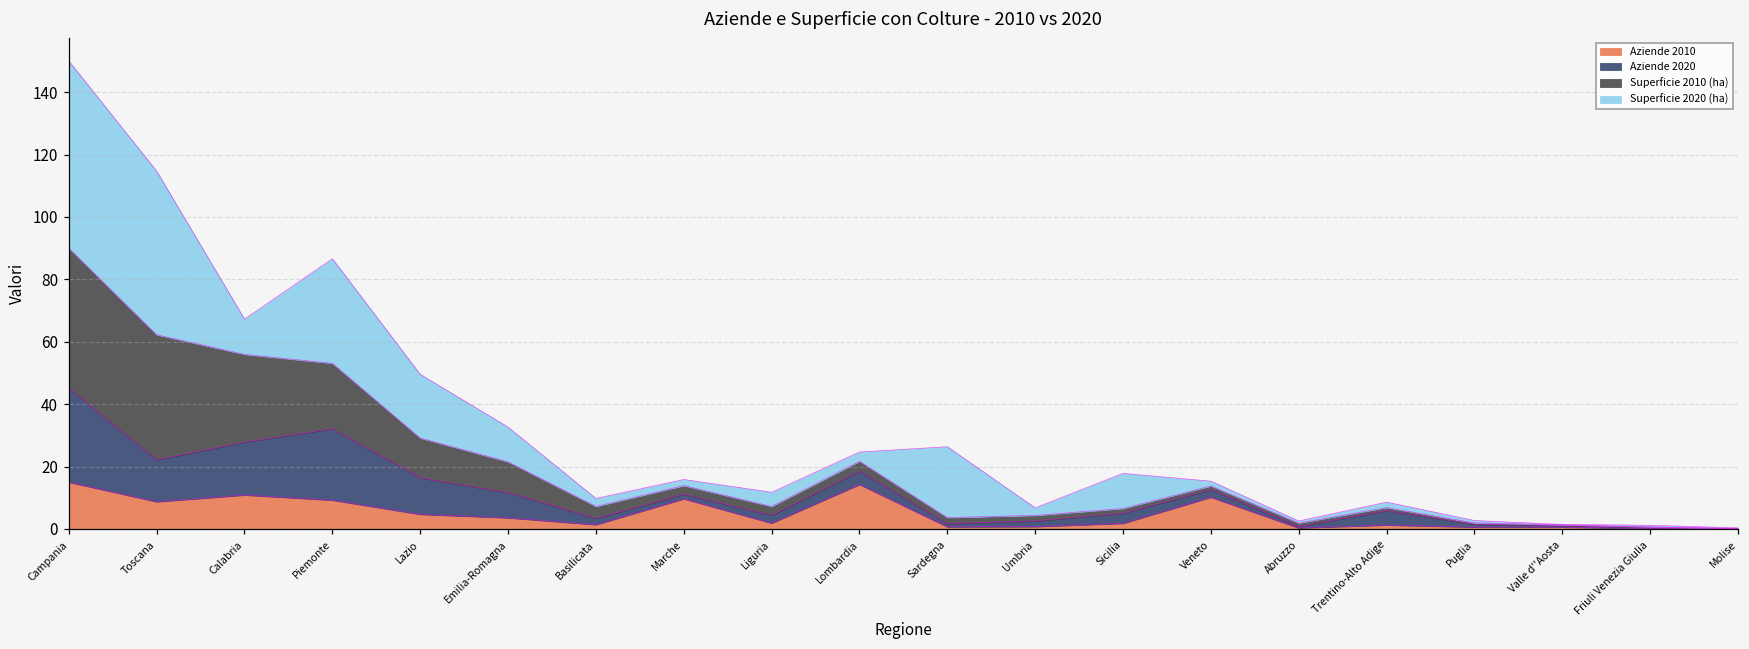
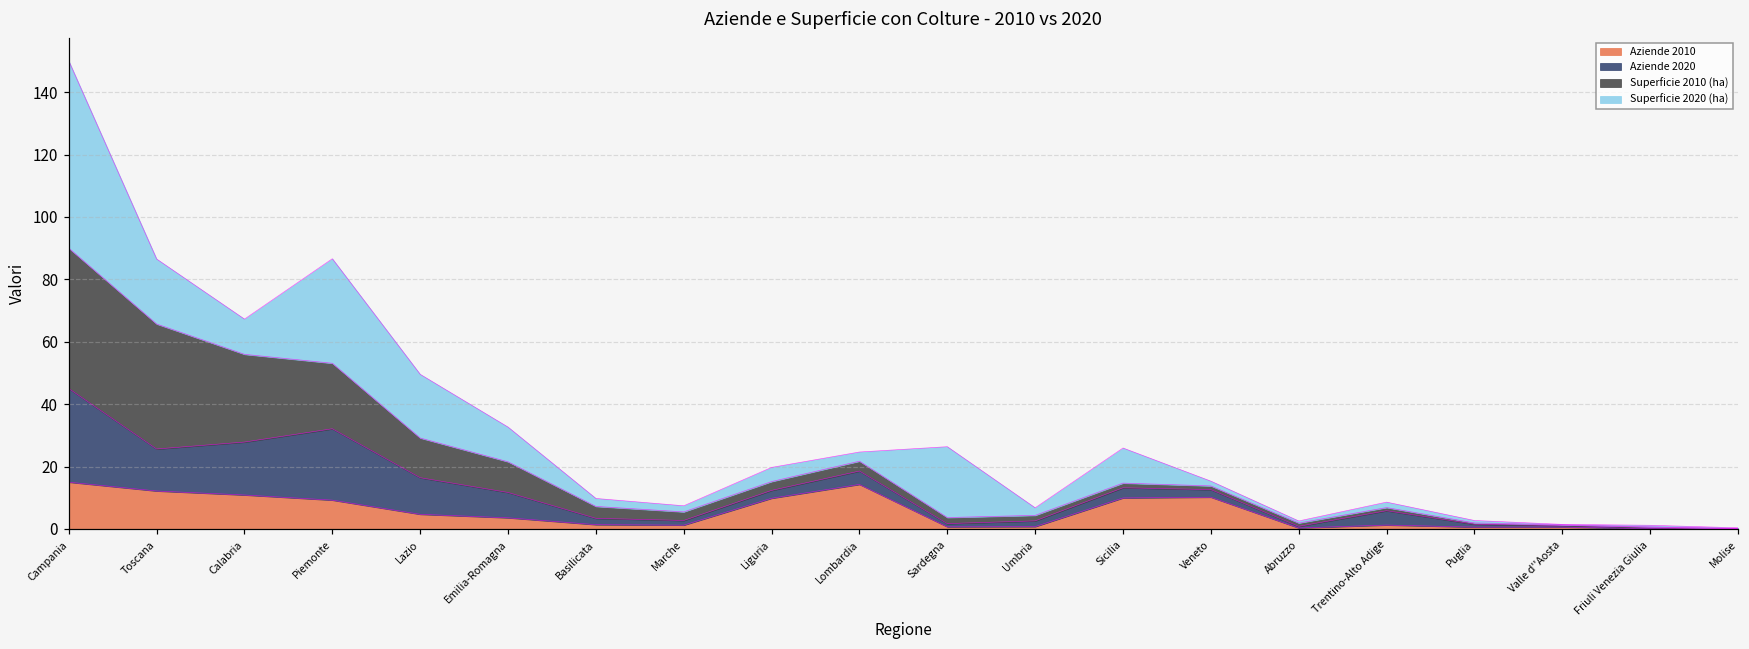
  {
    "Aziende 2010": {
      "Campania": 15,
-     "Toscana": 9,
+     "Toscana": 12,
      "Calabria": 11,
      "Piemonte": 9,
      "Lazio": 5,
      "Emilia-Romagna": 4,
      "Basilicata": 1,
-     "Marche": 10,
-     "Liguria": 2,
+     "Marche": 1,
+     "Liguria": 10,
      "Lombardia": 14,
      "Sardegna": 1,
      "Umbria": 1,
-     "Sicilia": 2,
+     "Sicilia": 10,
      "Veneto": 10,
      "Trentino-Alto Adige": 1,
      "Puglia": 1
    },
    "Superficie 2020 (ha)": {
      "Campania": 60,
-     "Toscana": 52,
+     "Toscana": 21,
      "Calabria": 11,
      "Piemonte": 34,
      "Lazio": 20,
      "Emilia-Romagna": 11,
      "Basilicata": 3,
      "Marche": 2,
      "Liguria": 5,
      "Lombardia": 3,
      "Sardegna": 23,
      "Umbria": 2,
      "Sicilia": 11,
      "Veneto": 2,
      "Trentino-Alto Adige": 2
    }
  }
